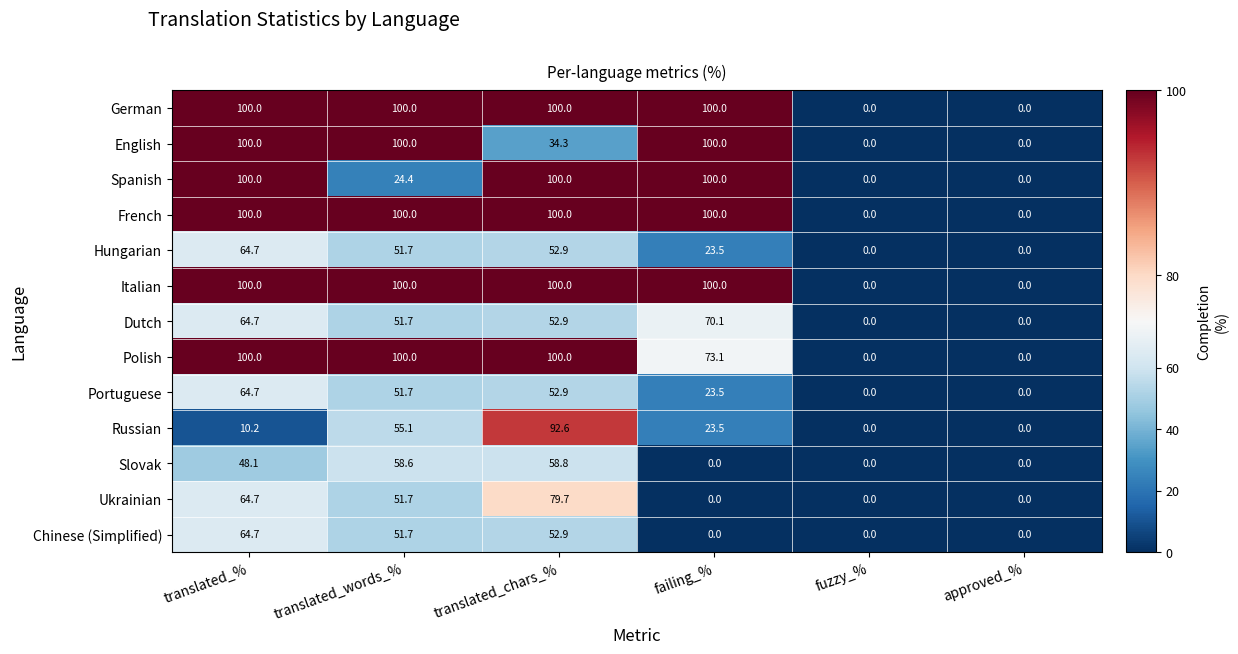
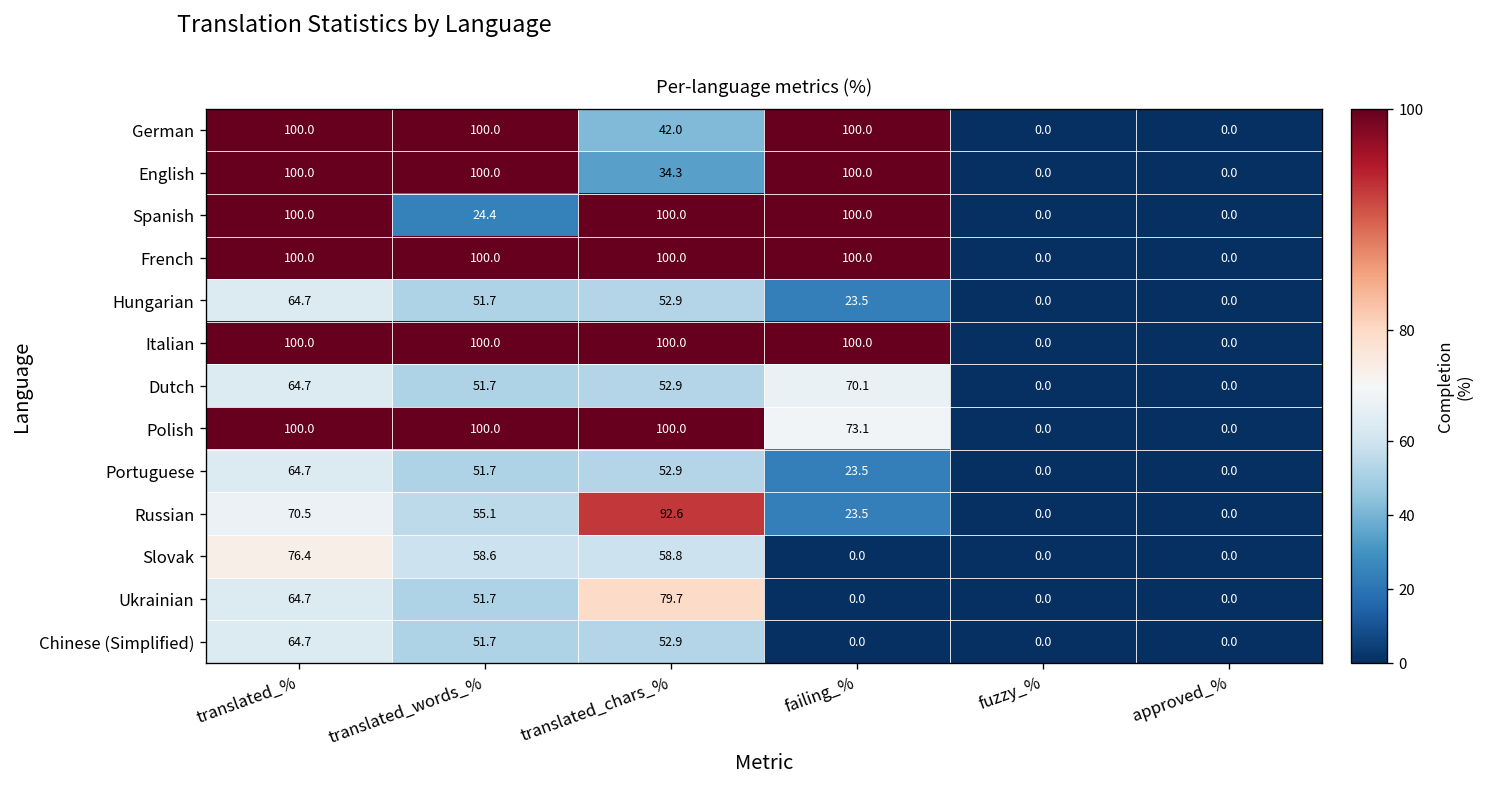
  {
    "German": {
      "translated_%": 100.0,
      "translated_words_%": 100.0,
-     "translated_chars_%": 100.0,
+     "translated_chars_%": 42.0,
      "failing_%": 100.0,
      "fuzzy_%": 0.0,
      "approved_%": 0.0
    },
    "English": {
      "translated_%": 100.0,
      "translated_words_%": 100.0,
      "translated_chars_%": 34.3,
      "failing_%": 100.0,
      "fuzzy_%": 0.0,
      "approved_%": 0.0
    },
    "Spanish": {
      "translated_%": 100.0,
      "translated_words_%": 24.4,
      "translated_chars_%": 100.0,
      "failing_%": 100.0,
      "fuzzy_%": 0.0,
      "approved_%": 0.0
    },
    "French": {
      "translated_%": 100.0,
      "translated_words_%": 100.0,
      "translated_chars_%": 100.0,
      "failing_%": 100.0,
      "fuzzy_%": 0.0,
      "approved_%": 0.0
    },
    "Hungarian": {
      "translated_%": 64.7,
      "translated_words_%": 51.7,
      "translated_chars_%": 52.9,
      "failing_%": 23.5,
      "fuzzy_%": 0.0,
      "approved_%": 0.0
    },
    "Italian": {
      "translated_%": 100.0,
      "translated_words_%": 100.0,
      "translated_chars_%": 100.0,
      "failing_%": 100.0,
      "fuzzy_%": 0.0,
      "approved_%": 0.0
    },
    "Dutch": {
      "translated_%": 64.7,
      "translated_words_%": 51.7,
      "translated_chars_%": 52.9,
      "failing_%": 70.1,
      "fuzzy_%": 0.0,
      "approved_%": 0.0
    },
    "Polish": {
      "translated_%": 100.0,
      "translated_words_%": 100.0,
      "translated_chars_%": 100.0,
      "failing_%": 73.1,
      "fuzzy_%": 0.0,
      "approved_%": 0.0
    },
    "Portuguese": {
      "translated_%": 64.7,
      "translated_words_%": 51.7,
      "translated_chars_%": 52.9,
      "failing_%": 23.5,
      "fuzzy_%": 0.0,
      "approved_%": 0.0
    },
    "Russian": {
-     "translated_%": 10.2,
+     "translated_%": 70.5,
      "translated_words_%": 55.1,
      "translated_chars_%": 92.6,
      "failing_%": 23.5,
      "fuzzy_%": 0.0,
      "approved_%": 0.0
    },
    "Slovak": {
-     "translated_%": 48.1,
+     "translated_%": 76.4,
      "translated_words_%": 58.6,
      "translated_chars_%": 58.8,
      "failing_%": 0.0,
      "fuzzy_%": 0.0,
      "approved_%": 0.0
    },
    "Ukrainian": {
      "translated_%": 64.7,
      "translated_words_%": 51.7,
      "translated_chars_%": 79.7,
      "failing_%": 0.0,
      "fuzzy_%": 0.0,
      "approved_%": 0.0
    },
    "Chinese (Simplified)": {
      "translated_%": 64.7,
      "translated_words_%": 51.7,
      "translated_chars_%": 52.9,
      "failing_%": 0.0,
      "fuzzy_%": 0.0,
      "approved_%": 0.0
    }
  }
